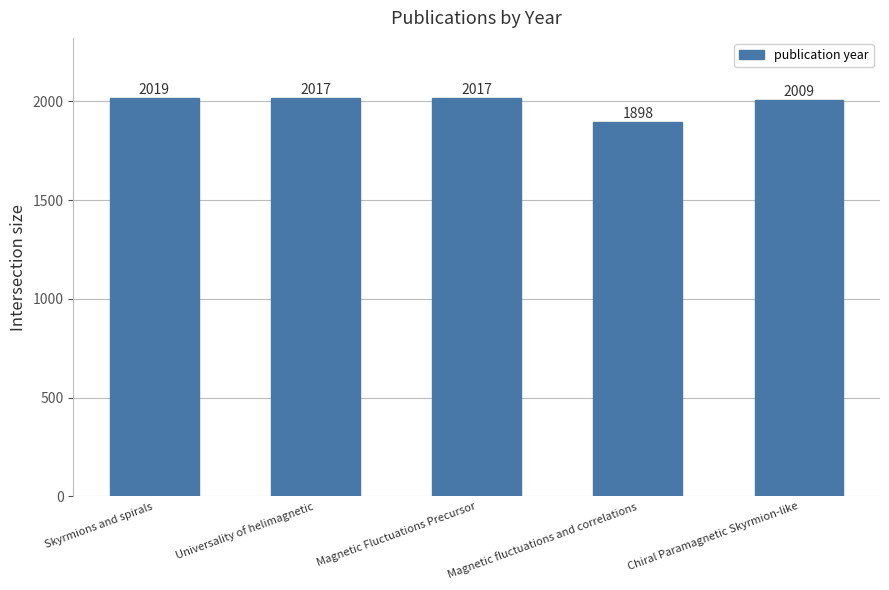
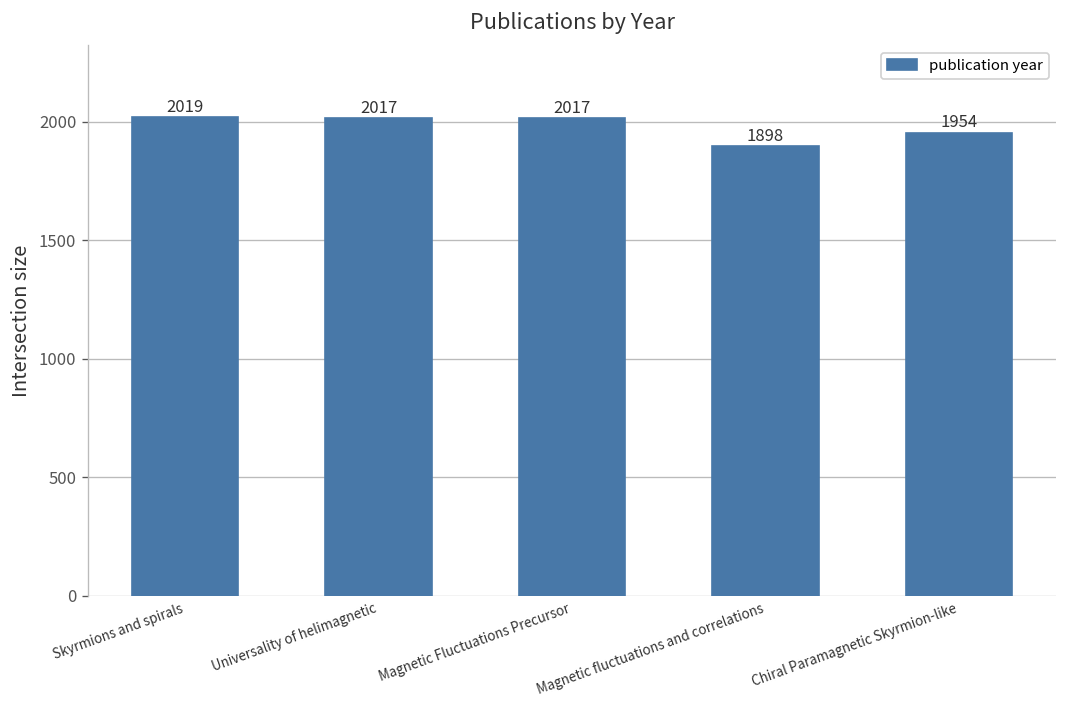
  {
    "Skyrmions and spirals": 2019,
    "Universality of helimagnetic": 2017,
    "Magnetic Fluctuations Precursor": 2017,
    "Magnetic fluctuations and correlations": 1898,
-   "Chiral Paramagnetic Skyrmion-like": 2009
+   "Chiral Paramagnetic Skyrmion-like": 1954
  }
